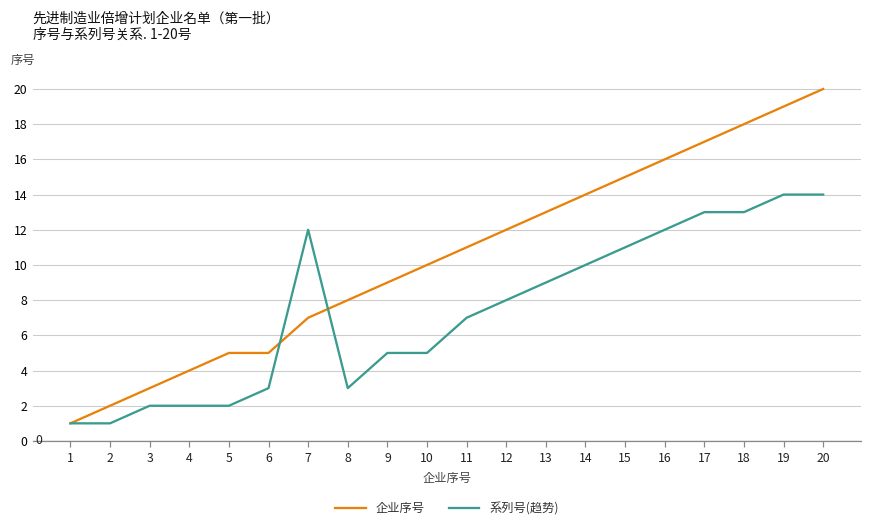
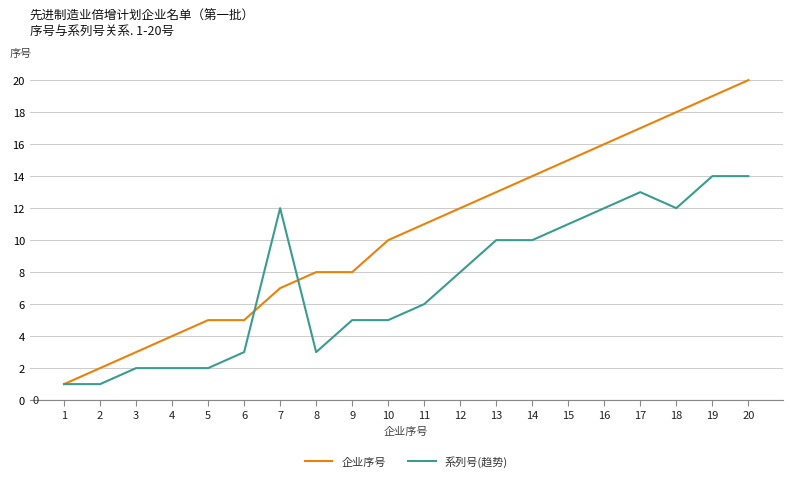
  {
    "企业序号": {
      "2": 2,
      "3": 3,
      "4": 4,
      "5": 5,
      "6": 5,
      "7": 7,
      "8": 8,
-     "9": 9,
+     "9": 8,
      "10": 10,
      "11": 11,
      "12": 12,
      "13": 13,
      "14": 14,
      "15": 15,
      "16": 16,
      "17": 17,
      "18": 18,
      "19": 19,
      "20": 20
    },
    "系列号(趋势)": {
      "2": 1,
      "3": 2,
      "4": 2,
      "5": 2,
      "6": 3,
      "7": 12,
      "8": 3,
      "9": 5,
      "10": 5,
-     "11": 7,
+     "11": 6,
      "12": 8,
-     "13": 9,
+     "13": 10,
      "14": 10,
      "15": 11,
      "16": 12,
      "17": 13,
-     "18": 13,
+     "18": 12,
      "19": 14,
      "20": 14
    }
  }
